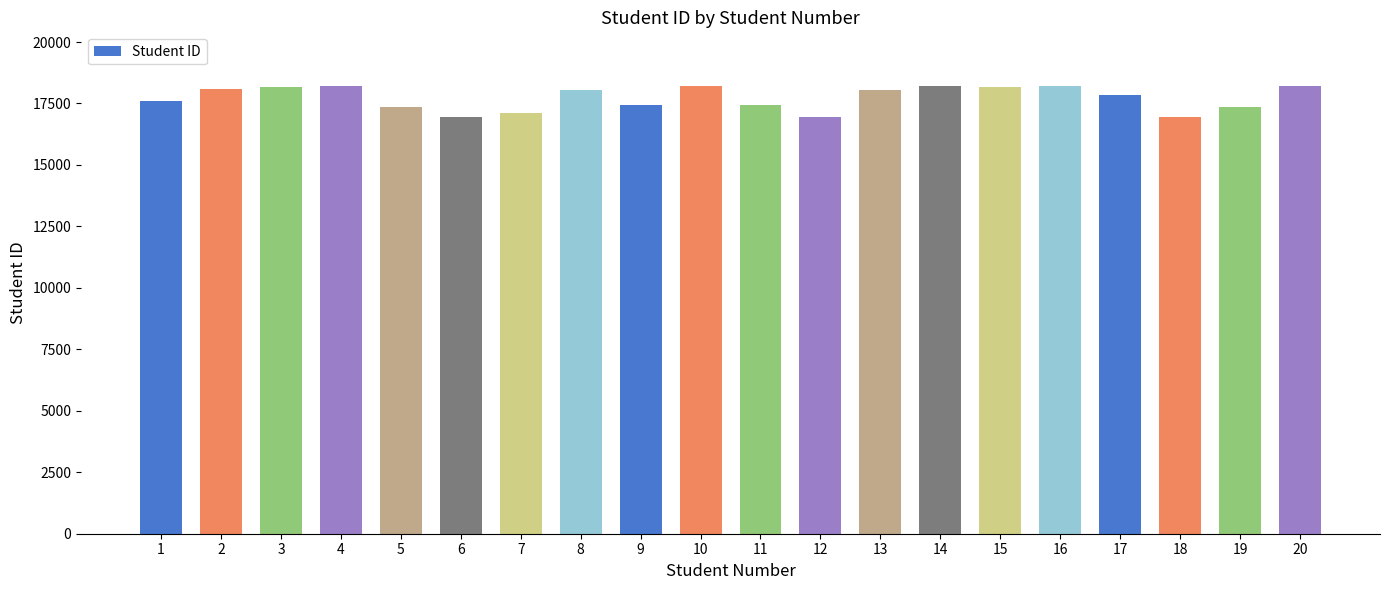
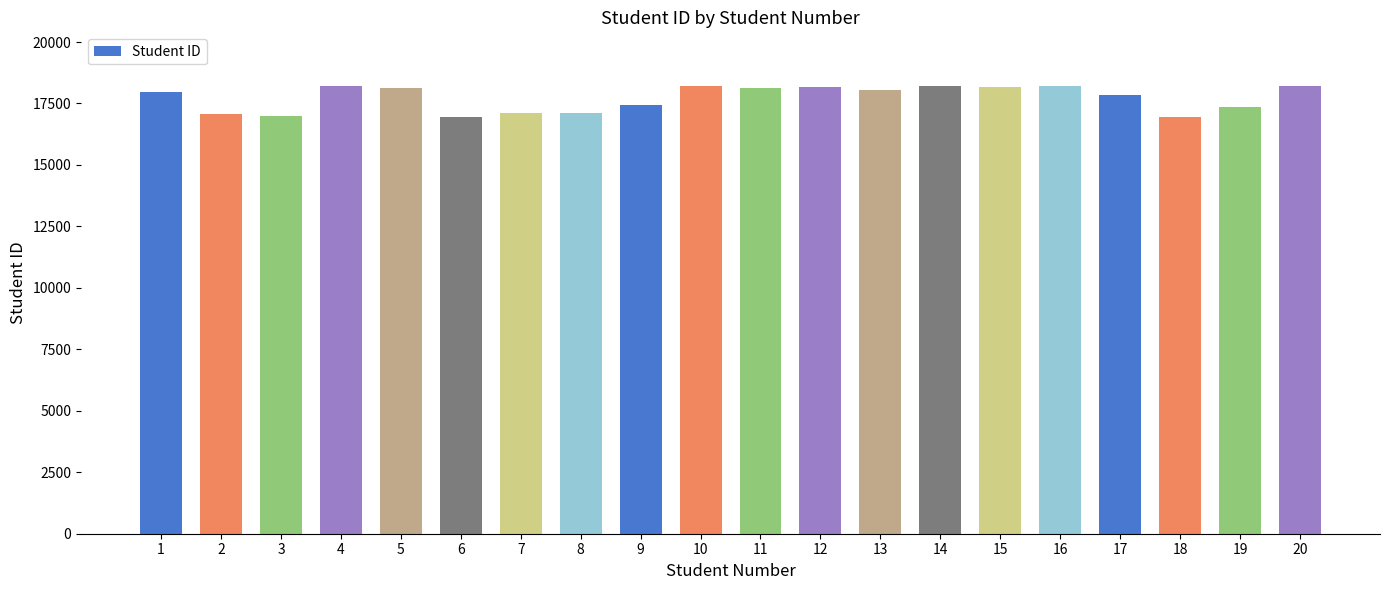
  {
-   "1": 17600,
-   "2": 18100,
-   "3": 18200,
+   "1": 18000,
+   "2": 17100,
+   "3": 17000,
    "4": 18200,
-   "5": 17400,
+   "5": 18100,
    "6": 17000,
    "7": 17100,
-   "8": 18000,
+   "8": 17100,
    "9": 17500,
    "10": 18200,
-   "11": 17400,
-   "12": 16900,
+   "11": 18100,
+   "12": 18200,
    "13": 18100,
    "14": 18200,
    "15": 18200,
    "16": 18200,
    "17": 17800,
    "18": 16900,
    "19": 17400,
    "20": 18200
  }
